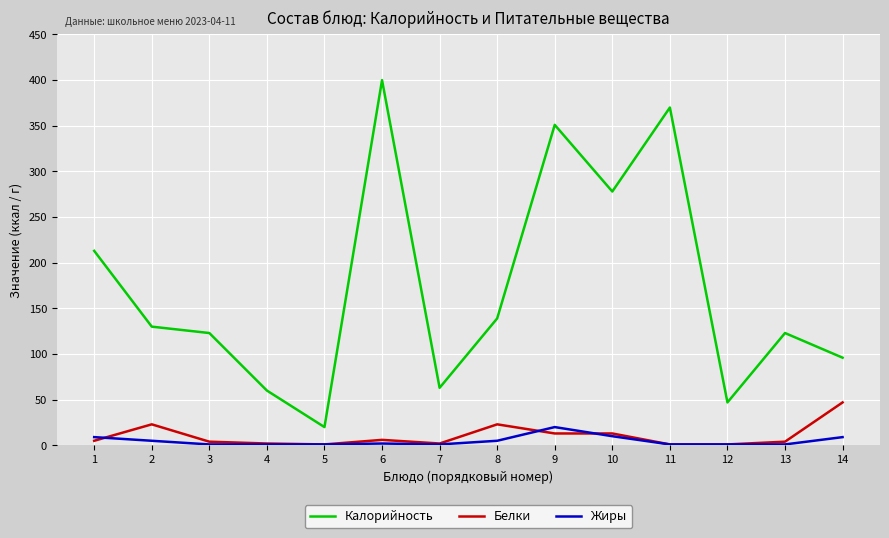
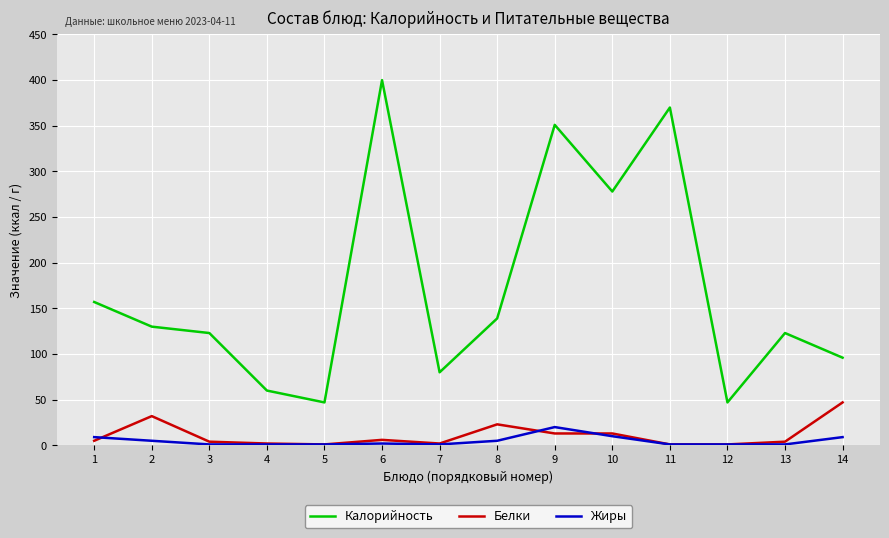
  {
    "Калорийность": {
-     "1": 210,
+     "1": 160,
      "2": 130,
      "3": 120,
      "4": 60,
-     "5": 20,
+     "5": 50,
      "6": 400,
-     "7": 60,
+     "7": 80,
      "8": 140,
      "9": 350,
      "10": 280,
      "11": 370,
      "12": 50,
      "13": 120,
      "14": 100
    },
    "Белки": {
      "1": 10,
-     "2": 20,
+     "2": 30,
      "3": 0,
      "6": 10,
      "8": 20,
      "9": 10,
      "10": 10,
      "13": 0,
      "14": 50
    },
    "Жиры": {
      "1": 10,
      "2": 10,
      "3": 0,
      "6": 0,
      "8": 10,
      "9": 20,
      "10": 10,
      "13": 0,
      "14": 10
    }
  }
